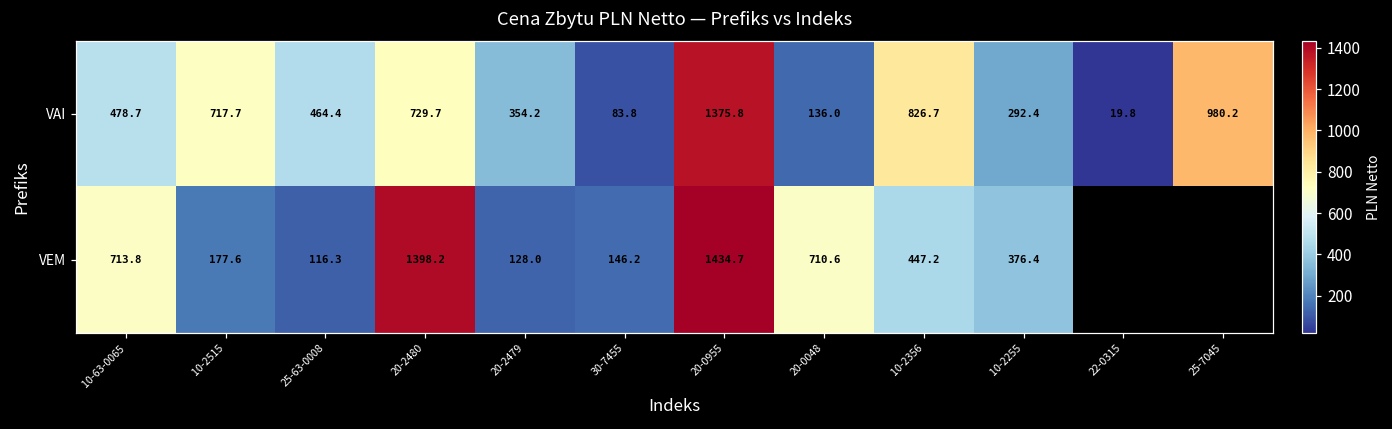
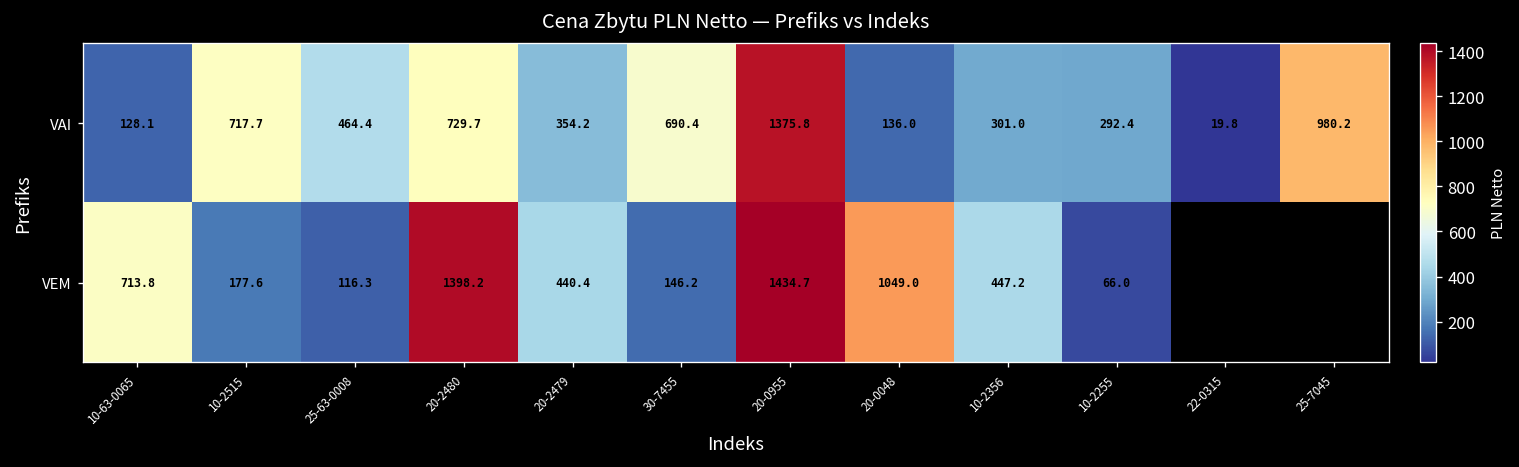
  {
    "VAI": {
-     "10-63-0065": 478.7,
+     "10-63-0065": 128.1,
      "10-2515": 717.7,
      "25-63-0008": 464.4,
      "20-2480": 729.7,
      "20-2479": 354.2,
-     "30-7455": 83.8,
+     "30-7455": 690.4,
      "20-0955": 1375.8,
      "20-0048": 136.0,
-     "10-2356": 826.7,
+     "10-2356": 301.0,
      "10-2255": 292.4,
      "22-0315": 19.8,
      "25-7045": 980.2
    },
    "VEM": {
      "10-63-0065": 713.8,
      "10-2515": 177.6,
      "25-63-0008": 116.3,
      "20-2480": 1398.2,
-     "20-2479": 128.0,
+     "20-2479": 440.4,
      "30-7455": 146.2,
      "20-0955": 1434.7,
-     "20-0048": 710.6,
+     "20-0048": 1049.0,
      "10-2356": 447.2,
-     "10-2255": 376.4
+     "10-2255": 66.0
    }
  }
